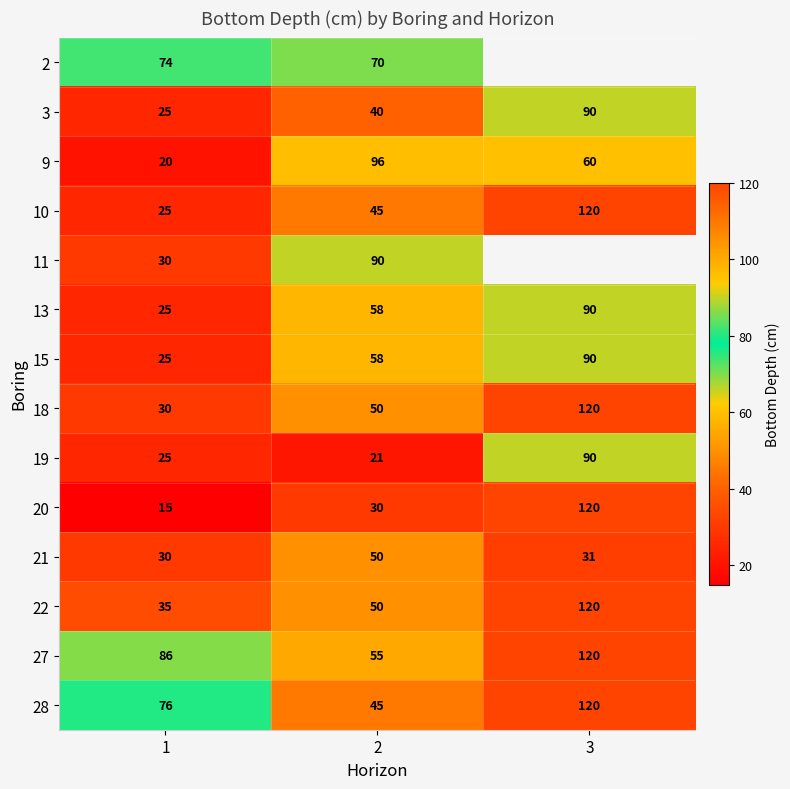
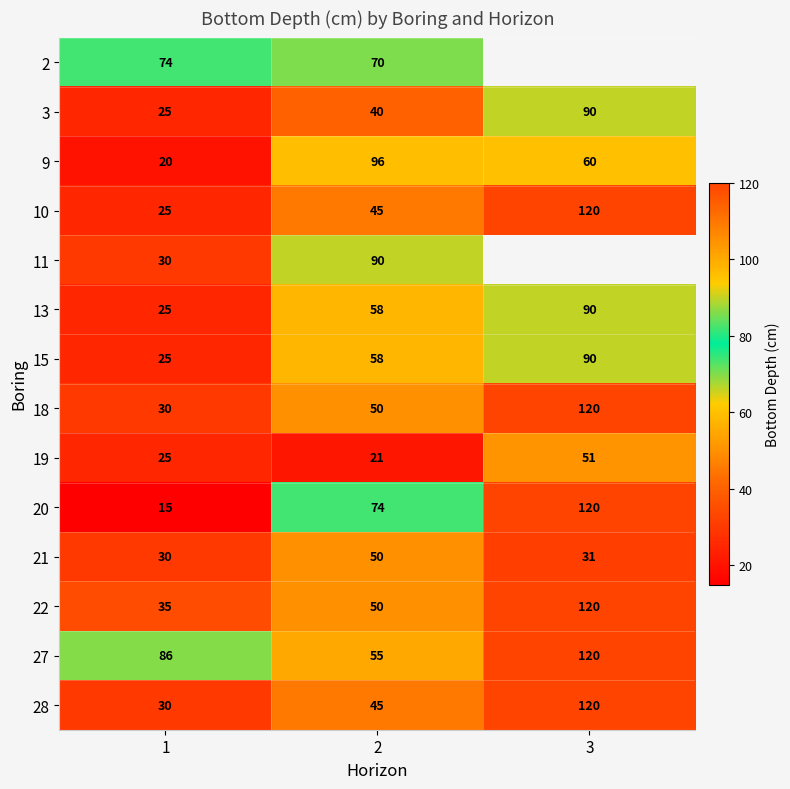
  {
    "2": {
      "1": 74,
      "2": 70
    },
    "3": {
      "1": 25,
      "2": 40,
      "3": 90
    },
    "9": {
      "1": 20,
      "2": 96,
      "3": 60
    },
    "10": {
      "1": 25,
      "2": 45,
      "3": 120
    },
    "11": {
      "1": 30,
      "2": 90
    },
    "13": {
      "1": 25,
      "2": 58,
      "3": 90
    },
    "15": {
      "1": 25,
      "2": 58,
      "3": 90
    },
    "18": {
      "1": 30,
      "2": 50,
      "3": 120
    },
    "19": {
      "1": 25,
      "2": 21,
-     "3": 90
+     "3": 51
    },
    "20": {
      "1": 15,
-     "2": 30,
+     "2": 74,
      "3": 120
    },
    "21": {
      "1": 30,
      "2": 50,
      "3": 31
    },
    "22": {
      "1": 35,
      "2": 50,
      "3": 120
    },
    "27": {
      "1": 86,
      "2": 55,
      "3": 120
    },
    "28": {
-     "1": 76,
+     "1": 30,
      "2": 45,
      "3": 120
    }
  }
